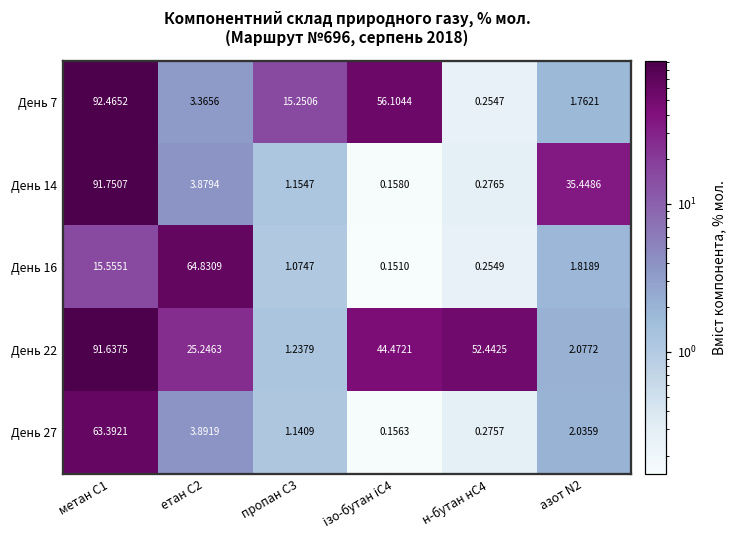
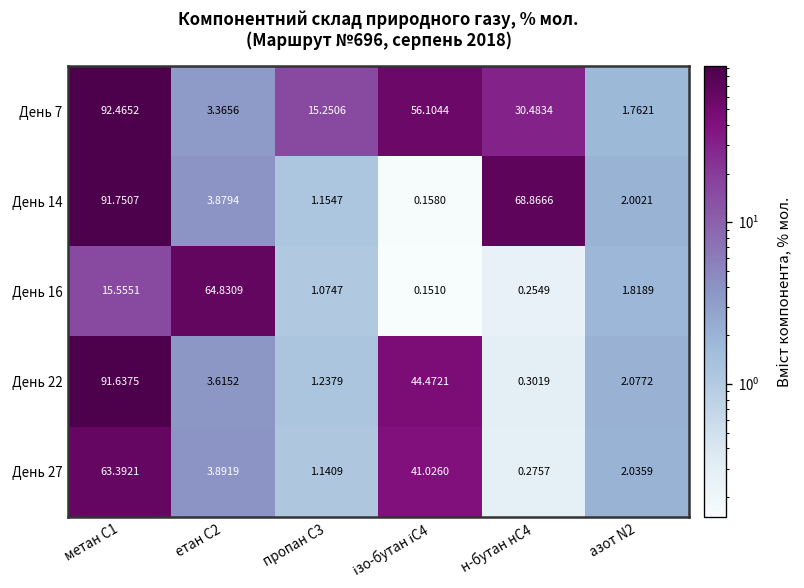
  {
    "День 7": {
      "метан С1": 92.4652,
      "етан С2": 3.3656,
      "пропан С3": 15.2506,
      "ізо-бутан іС4": 56.1044,
-     "н-бутан нС4": 0.2547,
+     "н-бутан нС4": 30.4834,
      "азот N2": 1.7621
    },
    "День 14": {
      "метан С1": 91.7507,
      "етан С2": 3.8794,
      "пропан С3": 1.1547,
      "ізо-бутан іС4": 0.1580,
-     "н-бутан нС4": 0.2765,
-     "азот N2": 35.4486
+     "н-бутан нС4": 68.8666,
+     "азот N2": 2.0021
    },
    "День 16": {
      "метан С1": 15.5551,
      "етан С2": 64.8309,
      "пропан С3": 1.0747,
      "ізо-бутан іС4": 0.1510,
      "н-бутан нС4": 0.2549,
      "азот N2": 1.8189
    },
    "День 22": {
      "метан С1": 91.6375,
-     "етан С2": 25.2463,
+     "етан С2": 3.6152,
      "пропан С3": 1.2379,
      "ізо-бутан іС4": 44.4721,
-     "н-бутан нС4": 52.4425,
+     "н-бутан нС4": 0.3019,
      "азот N2": 2.0772
    },
    "День 27": {
      "метан С1": 63.3921,
      "етан С2": 3.8919,
      "пропан С3": 1.1409,
-     "ізо-бутан іС4": 0.1563,
+     "ізо-бутан іС4": 41.0260,
      "н-бутан нС4": 0.2757,
      "азот N2": 2.0359
    }
  }
